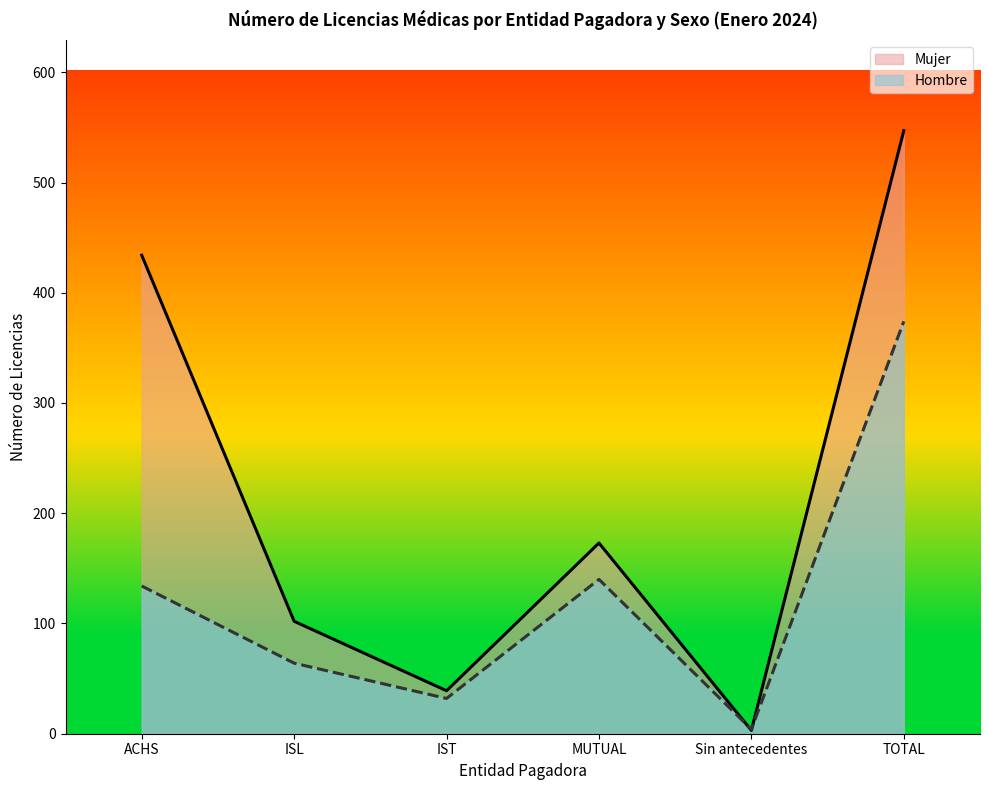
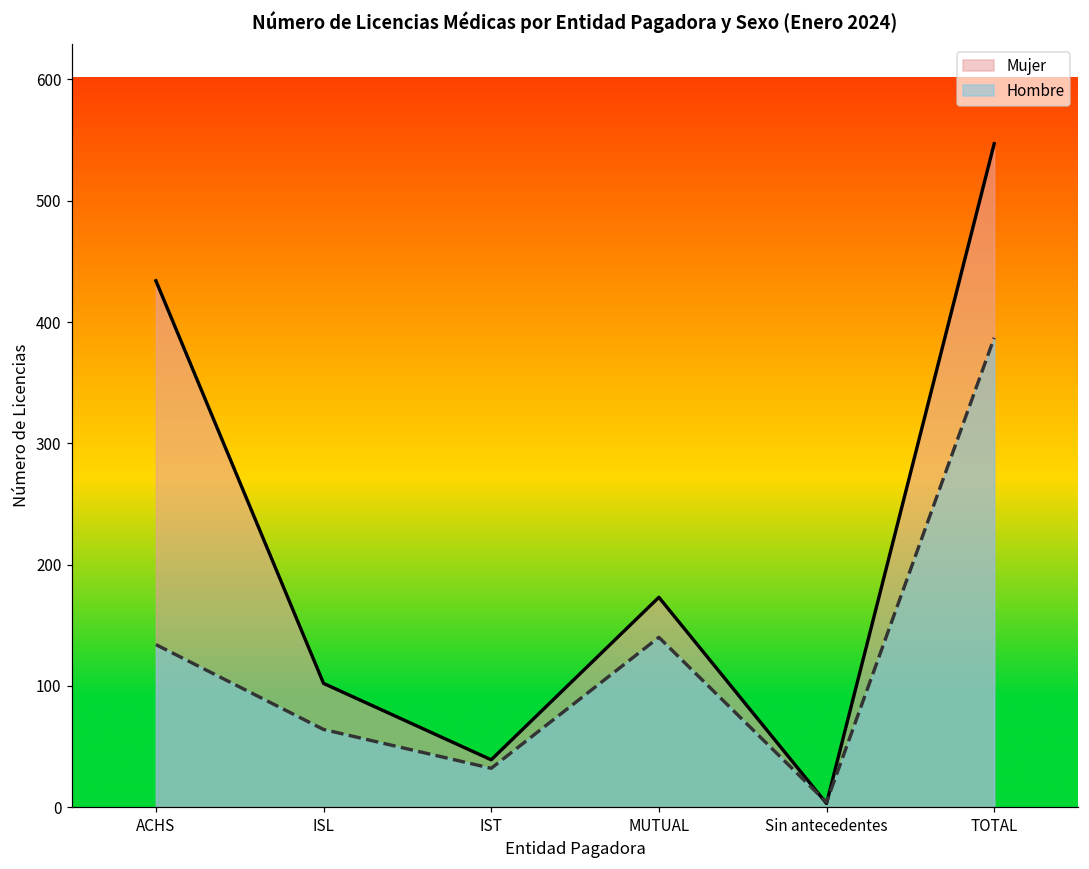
  {
    "Mujer": {
      "ACHS": 434,
      "ISL": 102,
      "IST": 39,
      "MUTUAL": 173,
      "TOTAL": 547
    },
    "Hombre": {
      "ACHS": 134,
      "ISL": 64,
      "IST": 32,
      "MUTUAL": 140,
-     "TOTAL": 374
+     "TOTAL": 387
    }
  }
